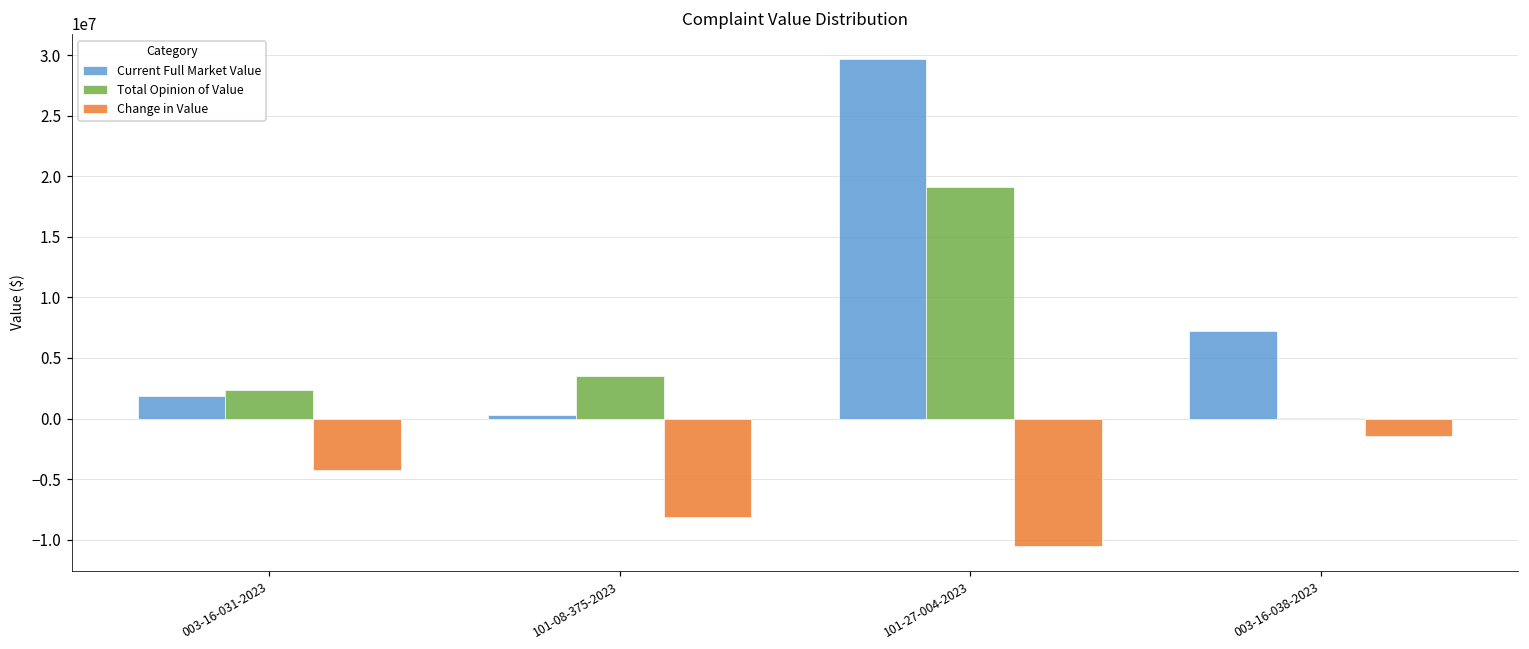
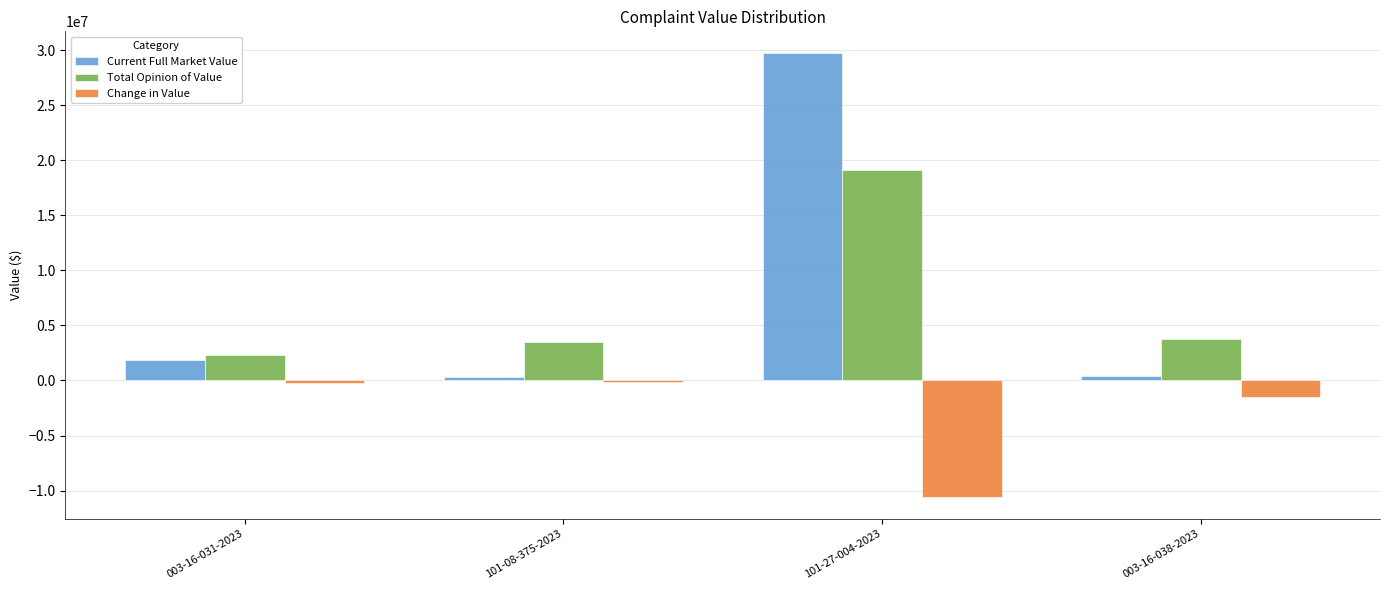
  {
    "Current Full Market Value": {
      "003-16-031-2023": 1800000,
      "101-08-375-2023": 300000,
      "101-27-004-2023": 29700000,
-     "003-16-038-2023": 7200000
+     "003-16-038-2023": 400000
    },
    "Total Opinion of Value": {
      "003-16-031-2023": 2300000,
      "101-08-375-2023": 3500000,
      "101-27-004-2023": 19100000,
-     "003-16-038-2023": 100000
+     "003-16-038-2023": 3700000
    },
    "Change in Value": {
-     "003-16-031-2023": -4300000,
-     "101-08-375-2023": -8200000,
+     "003-16-031-2023": -300000,
+     "101-08-375-2023": -100000,
      "101-27-004-2023": -10600000,
      "003-16-038-2023": -1500000
    }
  }
